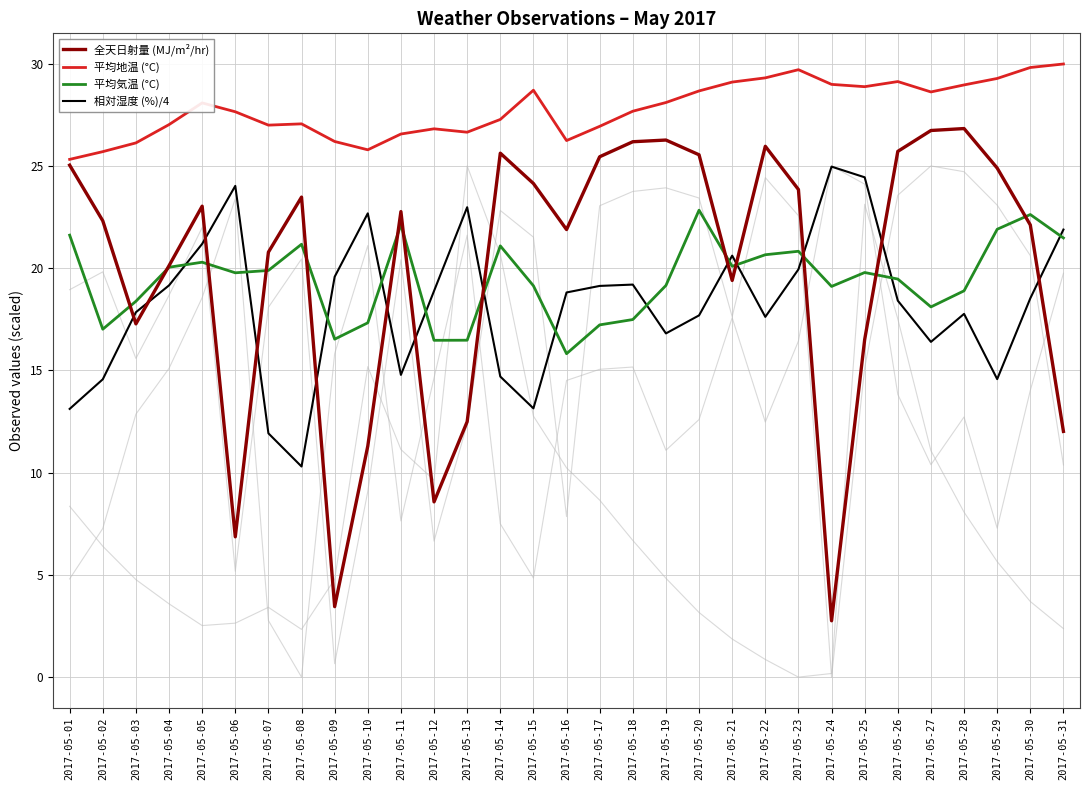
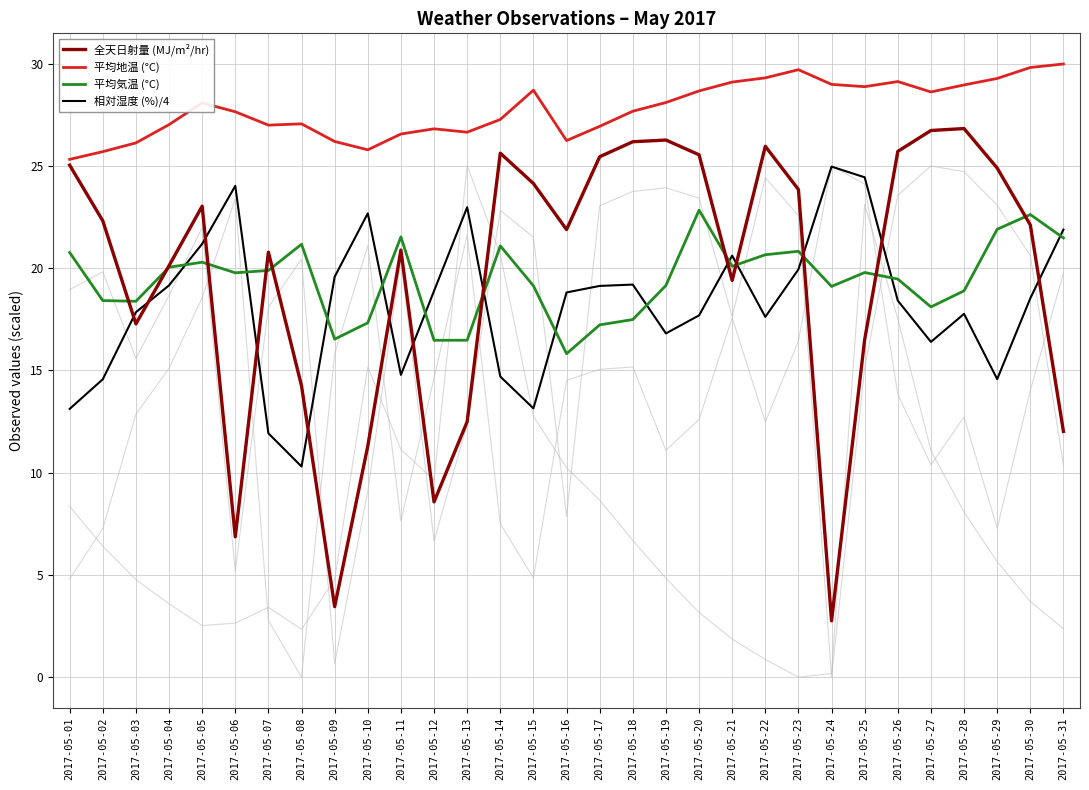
  {
    "全天日射量 (MJ/m²/hr)": {
      "2017-05-01": 25.0,
      "2017-05-02": 22.3,
      "2017-05-03": 17.3,
      "2017-05-05": 23.0,
      "2017-05-06": 6.9,
      "2017-05-07": 20.8,
-     "2017-05-08": 23.5,
+     "2017-05-08": 14.2,
      "2017-05-09": 3.4,
      "2017-05-10": 11.3,
-     "2017-05-11": 22.8,
+     "2017-05-11": 20.9,
      "2017-05-12": 8.6,
      "2017-05-14": 25.6,
      "2017-05-15": 24.1,
      "2017-05-16": 21.9,
      "2017-05-17": 25.5,
      "2017-05-18": 26.2,
      "2017-05-19": 26.3,
      "2017-05-20": 25.5,
      "2017-05-21": 19.4,
      "2017-05-22": 26.0,
      "2017-05-23": 23.8,
      "2017-05-24": 2.8,
      "2017-05-25": 16.5,
      "2017-05-26": 25.7,
      "2017-05-27": 26.7,
      "2017-05-28": 26.8,
      "2017-05-29": 24.9,
      "2017-05-30": 22.1,
      "2017-05-31": 12.0
    },
    "平均地温 (°C)": {
      "2017-05-01": 25.3,
      "2017-05-02": 25.7,
      "2017-05-03": 26.1,
      "2017-05-04": 27.0,
      "2017-05-06": 27.7,
      "2017-05-07": 27.0,
      "2017-05-08": 27.1,
      "2017-05-09": 26.2,
      "2017-05-10": 25.8,
      "2017-05-11": 26.6,
      "2017-05-12": 26.8,
      "2017-05-13": 26.7,
      "2017-05-14": 27.3,
      "2017-05-15": 28.7,
      "2017-05-16": 26.2,
      "2017-05-17": 26.9,
      "2017-05-18": 27.7,
      "2017-05-19": 28.1,
      "2017-05-20": 28.7,
      "2017-05-21": 29.1,
      "2017-05-22": 29.3,
      "2017-05-23": 29.7,
      "2017-05-24": 29.0,
      "2017-05-25": 28.9,
      "2017-05-26": 29.1,
      "2017-05-27": 28.6,
      "2017-05-28": 29.0,
      "2017-05-29": 29.3,
      "2017-05-30": 29.8,
      "2017-05-31": 30.0
    },
    "平均気温 (°C)": {
-     "2017-05-01": 21.6,
-     "2017-05-02": 17.0,
+     "2017-05-01": 20.8,
+     "2017-05-02": 18.4,
      "2017-05-03": 18.4,
      "2017-05-05": 20.3,
      "2017-05-06": 19.8,
      "2017-05-07": 19.9,
      "2017-05-08": 21.2,
      "2017-05-09": 16.5,
      "2017-05-10": 17.3,
-     "2017-05-11": 22.1,
+     "2017-05-11": 21.5,
      "2017-05-12": 16.5,
      "2017-05-13": 16.5,
      "2017-05-14": 21.1,
      "2017-05-15": 19.1,
      "2017-05-16": 15.8,
      "2017-05-17": 17.2,
      "2017-05-18": 17.5,
      "2017-05-19": 19.2,
      "2017-05-20": 22.8,
      "2017-05-21": 20.1,
      "2017-05-22": 20.7,
      "2017-05-23": 20.8,
      "2017-05-24": 19.1,
      "2017-05-25": 19.8,
      "2017-05-26": 19.5,
      "2017-05-27": 18.1,
      "2017-05-28": 18.9,
      "2017-05-29": 21.9,
      "2017-05-30": 22.6,
      "2017-05-31": 21.5
    },
    "相対湿度 (%)/4": {
      "2017-05-01": 13.1,
      "2017-05-02": 14.6,
      "2017-05-03": 17.8,
      "2017-05-04": 19.2,
      "2017-05-05": 21.2,
      "2017-05-06": 24.0,
      "2017-05-07": 11.9,
      "2017-05-08": 10.3,
      "2017-05-09": 19.6,
      "2017-05-10": 22.7,
      "2017-05-11": 14.8,
      "2017-05-12": 18.9,
      "2017-05-13": 23.0,
      "2017-05-14": 14.7,
      "2017-05-15": 13.1,
      "2017-05-16": 18.8,
      "2017-05-17": 19.1,
      "2017-05-18": 19.2,
      "2017-05-19": 16.8,
      "2017-05-20": 17.7,
      "2017-05-21": 20.6,
      "2017-05-22": 17.6,
      "2017-05-23": 19.9,
      "2017-05-25": 24.4,
      "2017-05-26": 18.4,
      "2017-05-27": 16.4,
      "2017-05-28": 17.8,
      "2017-05-29": 14.6,
      "2017-05-30": 18.5,
      "2017-05-31": 21.9
    }
  }
